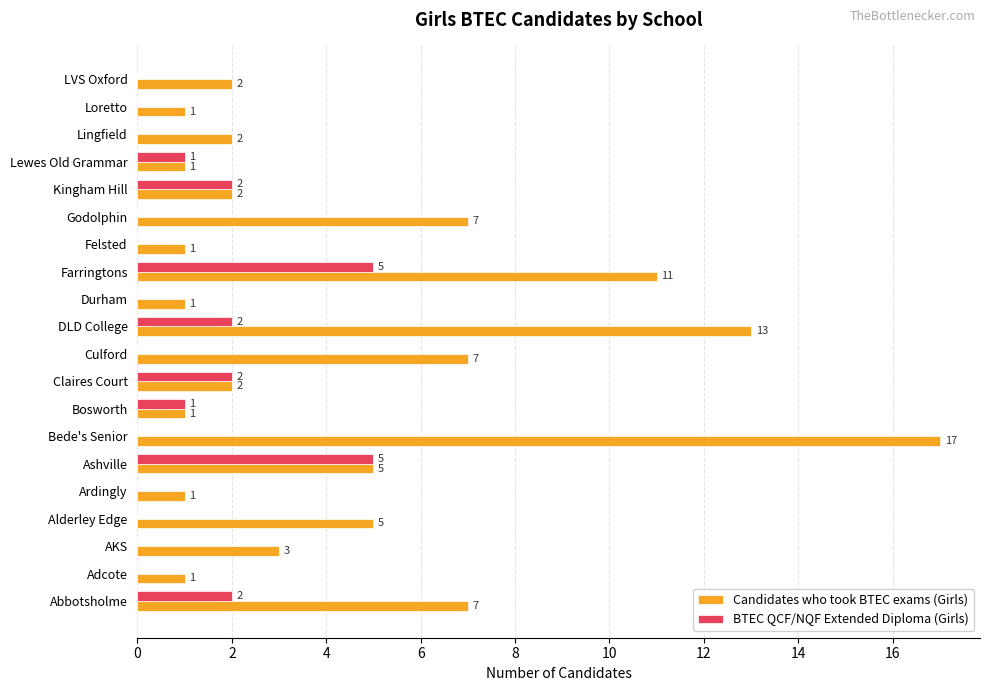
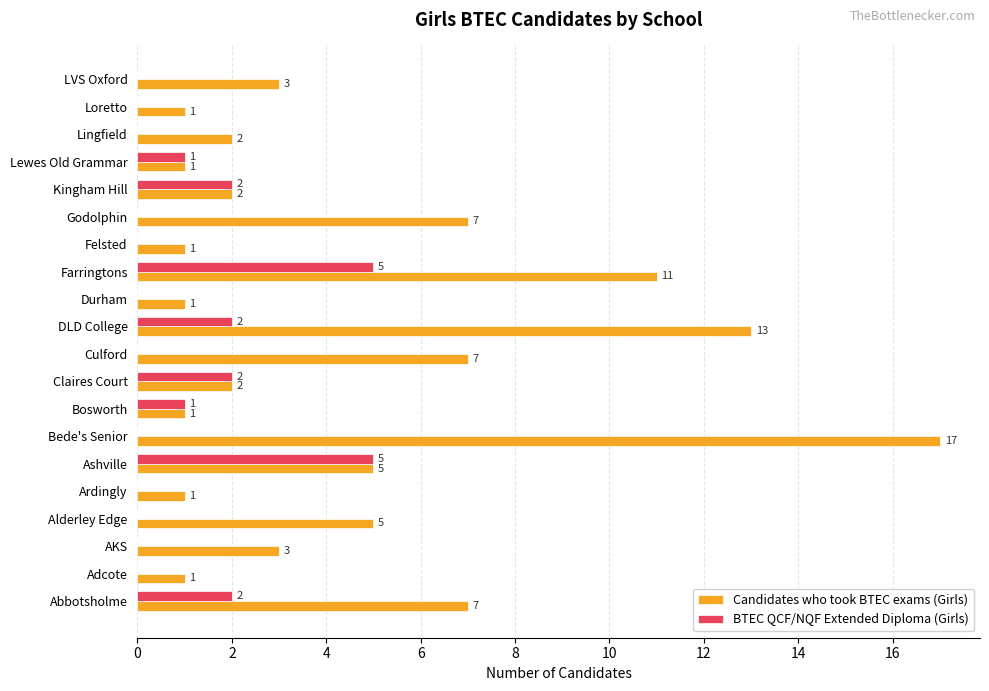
  {
    "Candidates who took BTEC exams (Girls)": {
-     "LVS Oxford": 2,
+     "LVS Oxford": 3,
      "Loretto": 1,
      "Lingfield": 2,
      "Lewes Old Grammar": 1,
      "Kingham Hill": 2,
      "Godolphin": 7,
      "Felsted": 1,
      "Farringtons": 11,
      "Durham": 1,
      "DLD College": 13,
      "Culford": 7,
      "Claires Court": 2,
      "Bosworth": 1,
      "Bede's Senior": 17,
      "Ashville": 5,
      "Ardingly": 1,
      "Alderley Edge": 5,
      "AKS": 3,
      "Adcote": 1,
      "Abbotsholme": 7
    },
    "BTEC QCF/NQF Extended Diploma (Girls)": {
      "Lewes Old Grammar": 1,
      "Kingham Hill": 2,
      "Farringtons": 5,
      "DLD College": 2,
      "Claires Court": 2,
      "Bosworth": 1,
      "Ashville": 5,
      "Abbotsholme": 2
    }
  }
